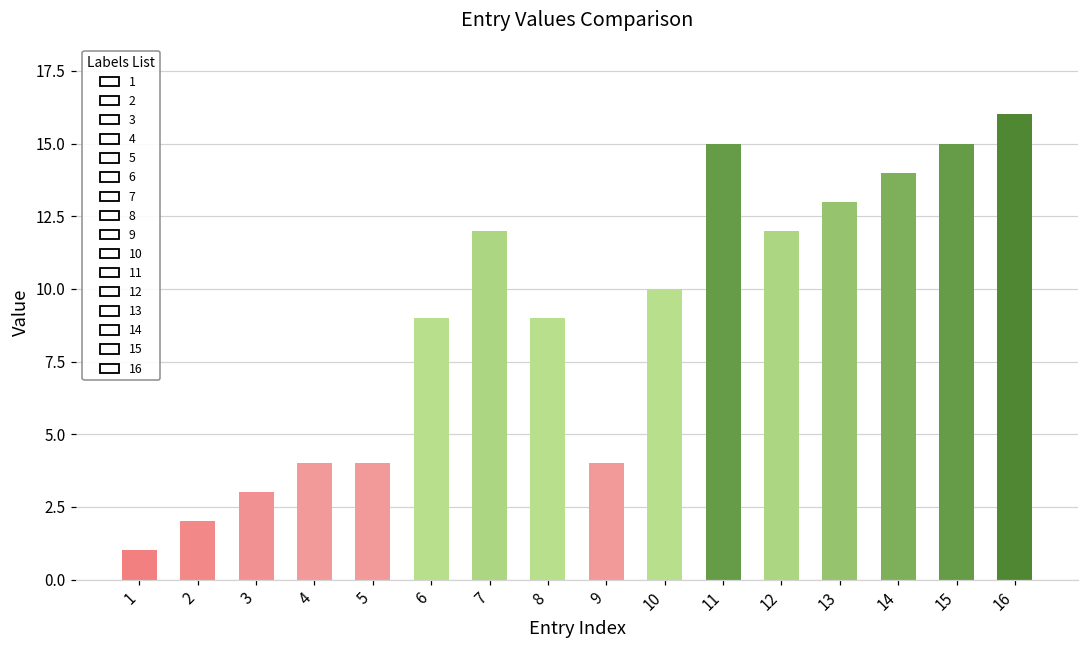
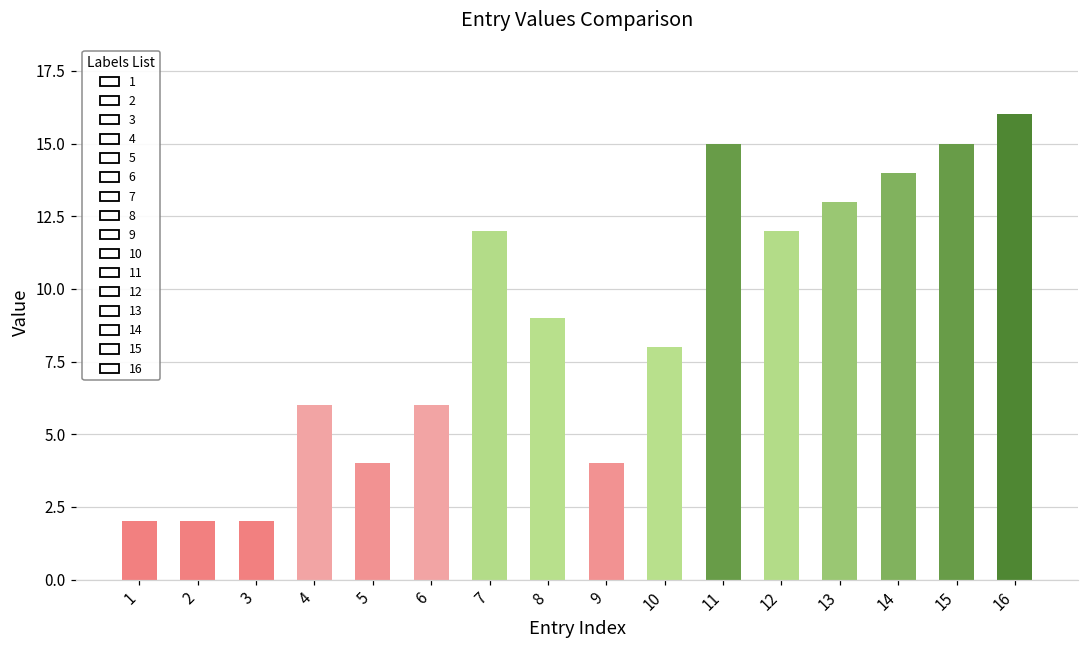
  {
-   "1": 1,
+   "1": 2,
    "2": 2,
-   "3": 3,
-   "4": 4,
+   "3": 2,
+   "4": 6,
    "5": 4,
-   "6": 9,
+   "6": 6,
    "7": 12,
    "8": 9,
    "9": 4,
-   "10": 10,
+   "10": 8,
    "11": 15,
    "12": 12,
    "13": 13,
    "14": 14,
    "15": 15,
    "16": 16
  }
